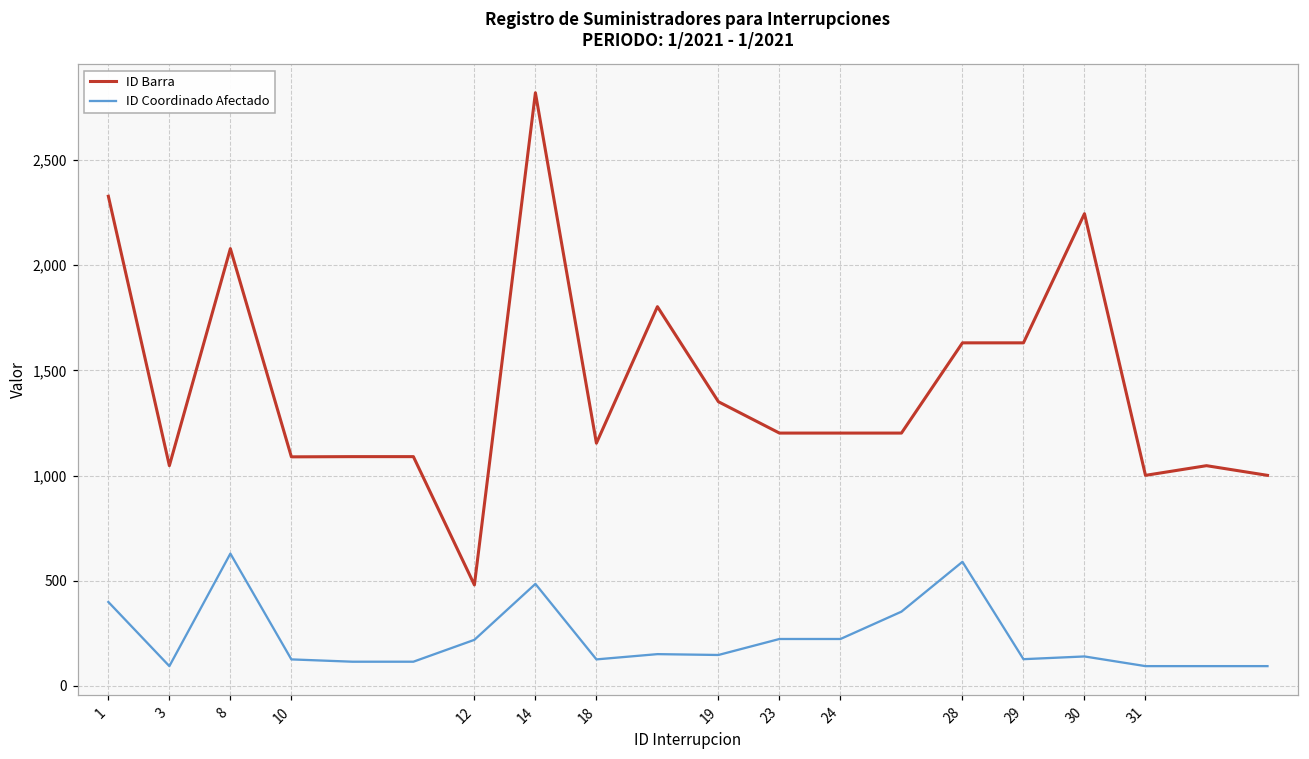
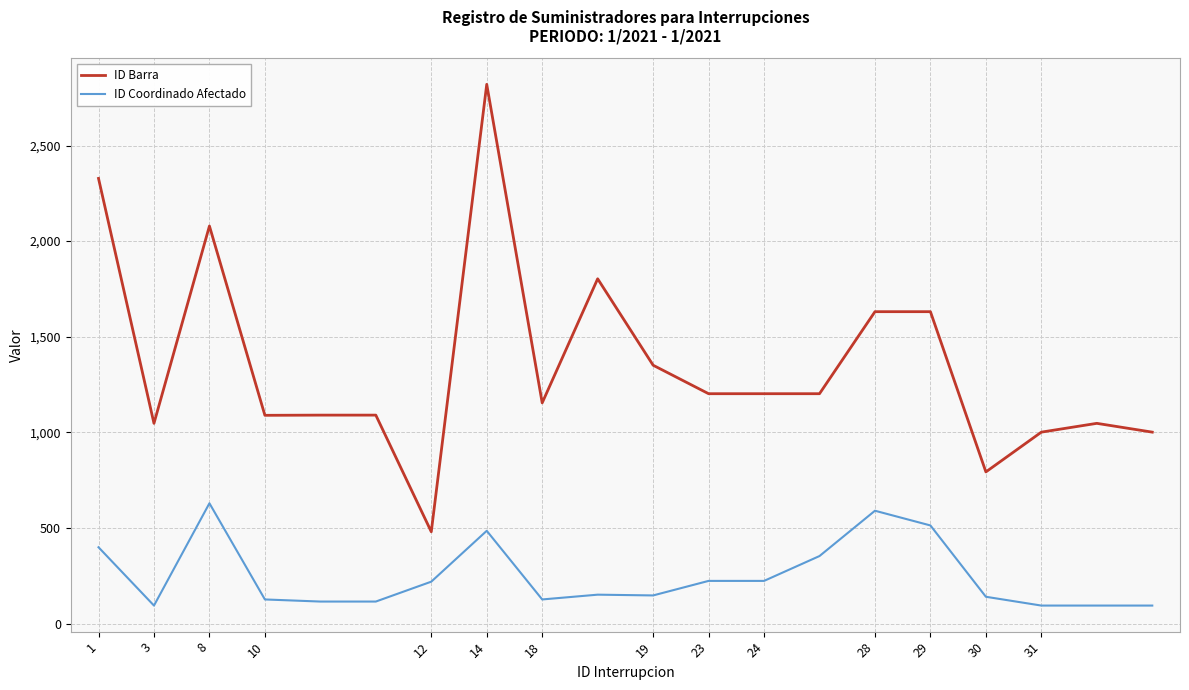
  {
    "ID Barra": {
      "1": "2,330",
      "3": "1,050",
      "8": "2,080",
      "10": "1,090",
      "12": "480",
      "14": "2,820",
      "23": "1,200",
      "24": "1,200",
      "28": "1,630",
      "29": "1,630",
-     "30": "2,250",
+     "30": "790",
      "31": "1,000"
    },
    "ID Coordinado Afectado": {
      "1": "400",
      "3": "90",
      "8": "630",
      "10": "130",
      "12": "220",
      "14": "490",
      "23": "220",
      "24": "220",
      "28": "590",
-     "29": "130",
+     "29": "510",
      "30": "140",
      "31": "90"
    }
  }
